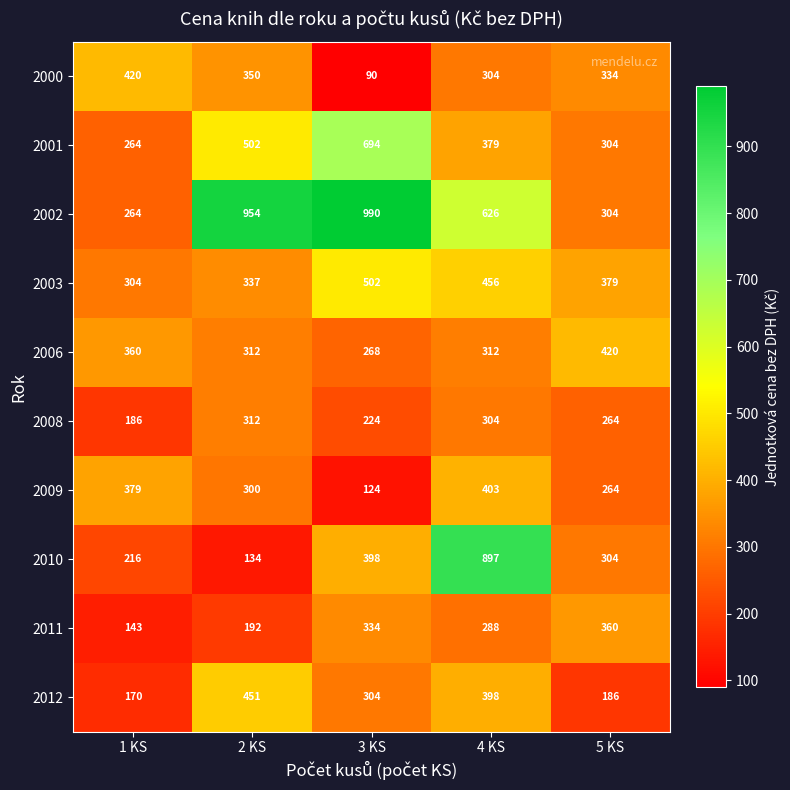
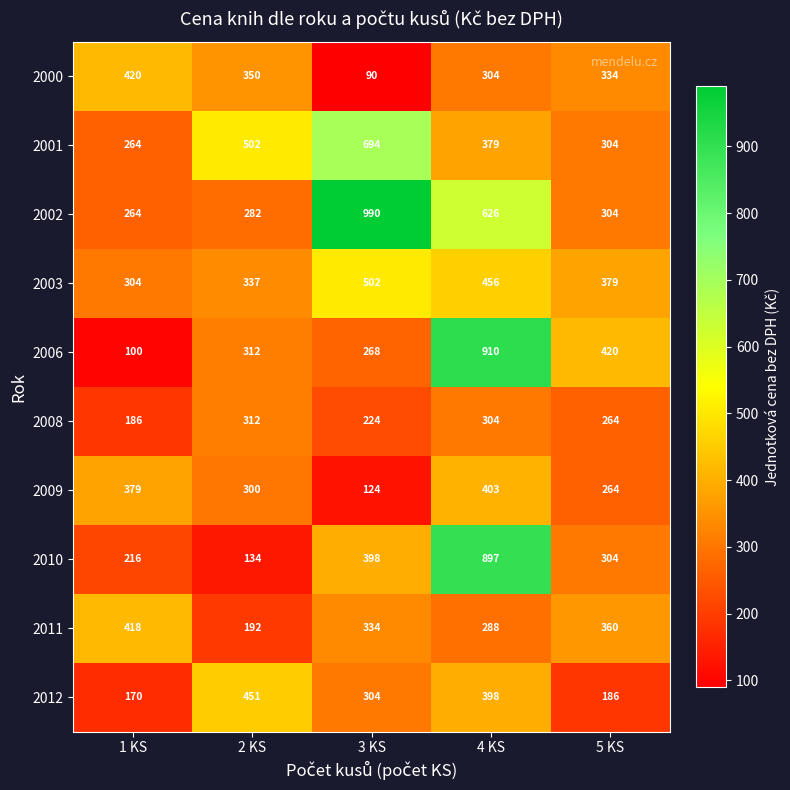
  {
    "2000": {
      "1 KS": 420,
      "2 KS": 350,
      "3 KS": 90,
      "4 KS": 304
    },
    "2001": {
      "1 KS": 264,
      "2 KS": 502,
      "3 KS": 694,
      "4 KS": 379,
      "5 KS": 304
    },
    "2002": {
      "1 KS": 264,
-     "2 KS": 954,
+     "2 KS": 282,
      "3 KS": 990,
      "4 KS": 626,
      "5 KS": 304
    },
    "2003": {
      "1 KS": 304,
      "2 KS": 337,
      "3 KS": 502,
      "4 KS": 456,
      "5 KS": 379
    },
    "2006": {
-     "1 KS": 360,
+     "1 KS": 100,
      "2 KS": 312,
      "3 KS": 268,
-     "4 KS": 312,
+     "4 KS": 910,
      "5 KS": 420
    },
    "2008": {
      "1 KS": 186,
      "2 KS": 312,
      "3 KS": 224,
      "4 KS": 304,
      "5 KS": 264
    },
    "2009": {
      "1 KS": 379,
      "2 KS": 300,
      "3 KS": 124,
      "4 KS": 403,
      "5 KS": 264
    },
    "2010": {
      "1 KS": 216,
      "2 KS": 134,
      "3 KS": 398,
      "4 KS": 897,
      "5 KS": 304
    },
    "2011": {
-     "1 KS": 143,
+     "1 KS": 418,
      "2 KS": 192,
      "3 KS": 334,
      "4 KS": 288,
      "5 KS": 360
    },
    "2012": {
      "1 KS": 170,
      "2 KS": 451,
      "3 KS": 304,
      "4 KS": 398,
      "5 KS": 186
    }
  }
